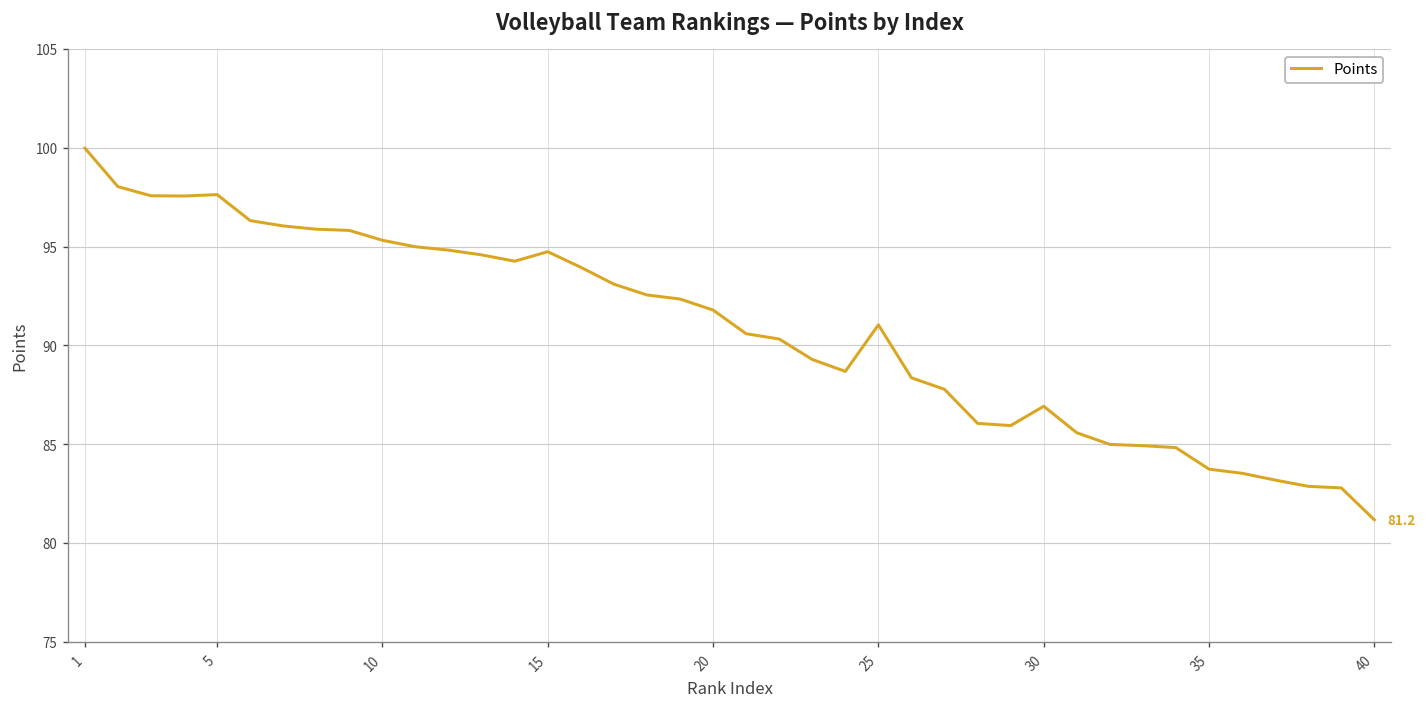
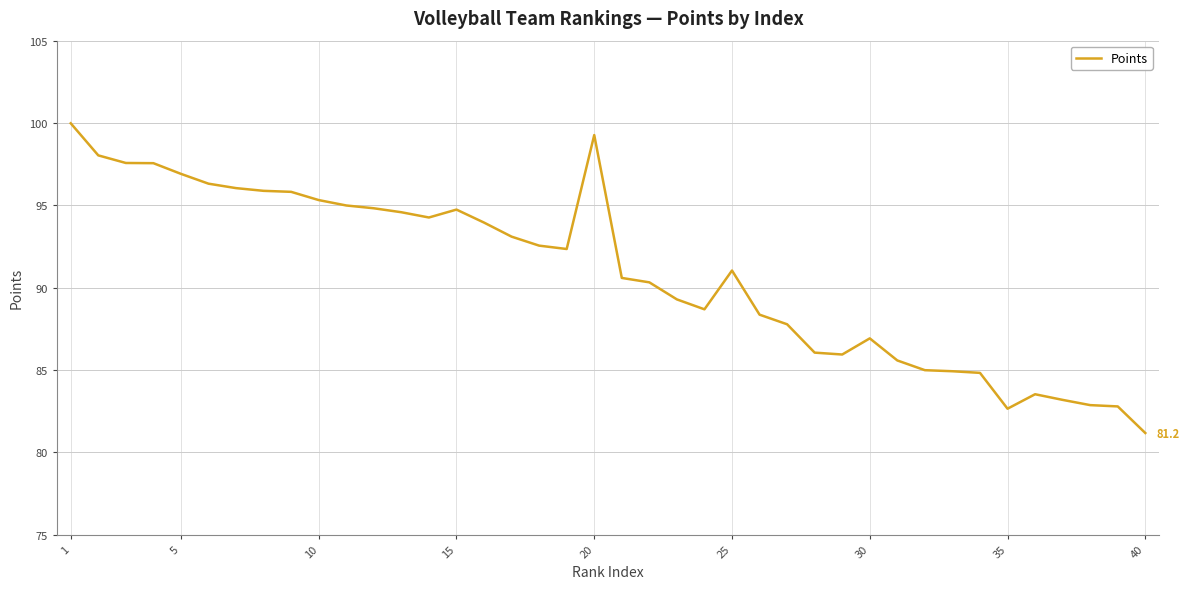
  {
    "1": 100.0,
-   "5": 97.6,
+   "5": 96.9,
    "10": 95.3,
    "15": 94.7,
-   "20": 91.8,
+   "20": 99.3,
    "25": 91.0,
    "30": 86.9,
-   "35": 83.7
+   "35": 82.6
  }
